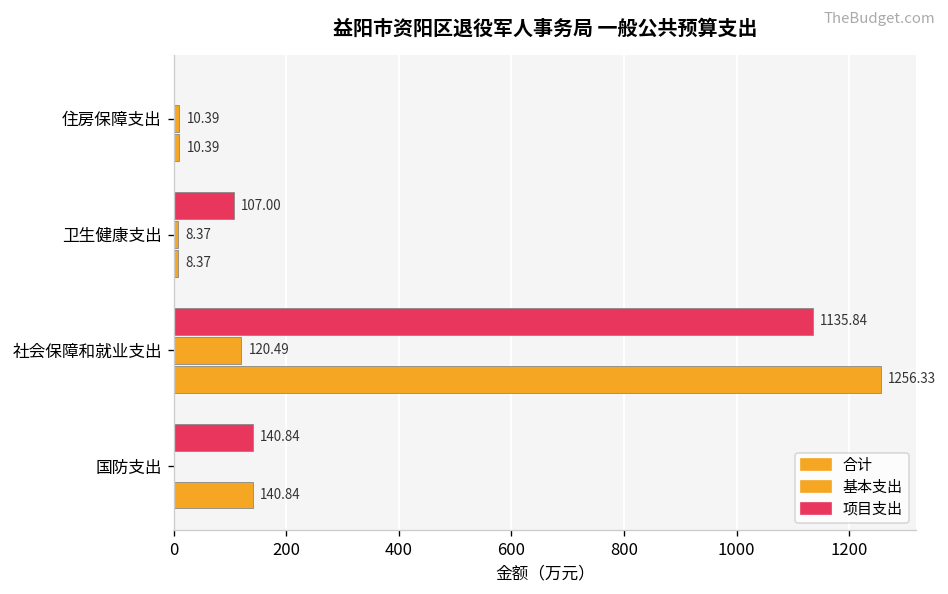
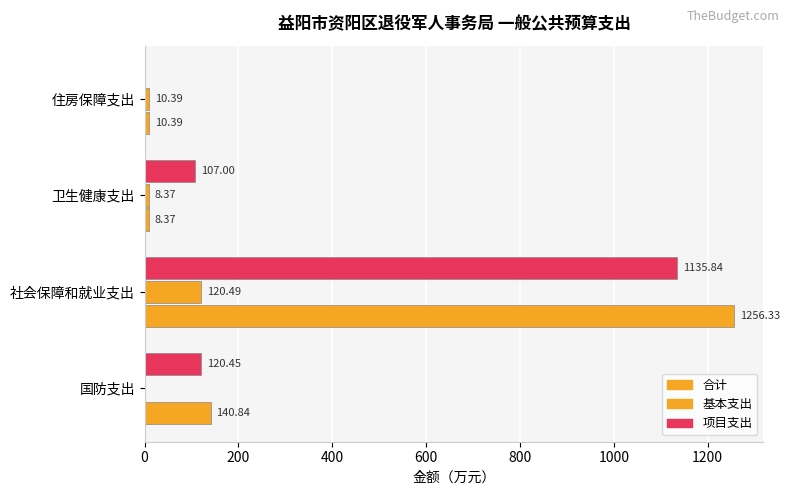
  {
    "项目支出": {
      "卫生健康支出": 107.00,
      "社会保障和就业支出": 1135.84,
-     "国防支出": 140.84
+     "国防支出": 120.45
    }
  }
